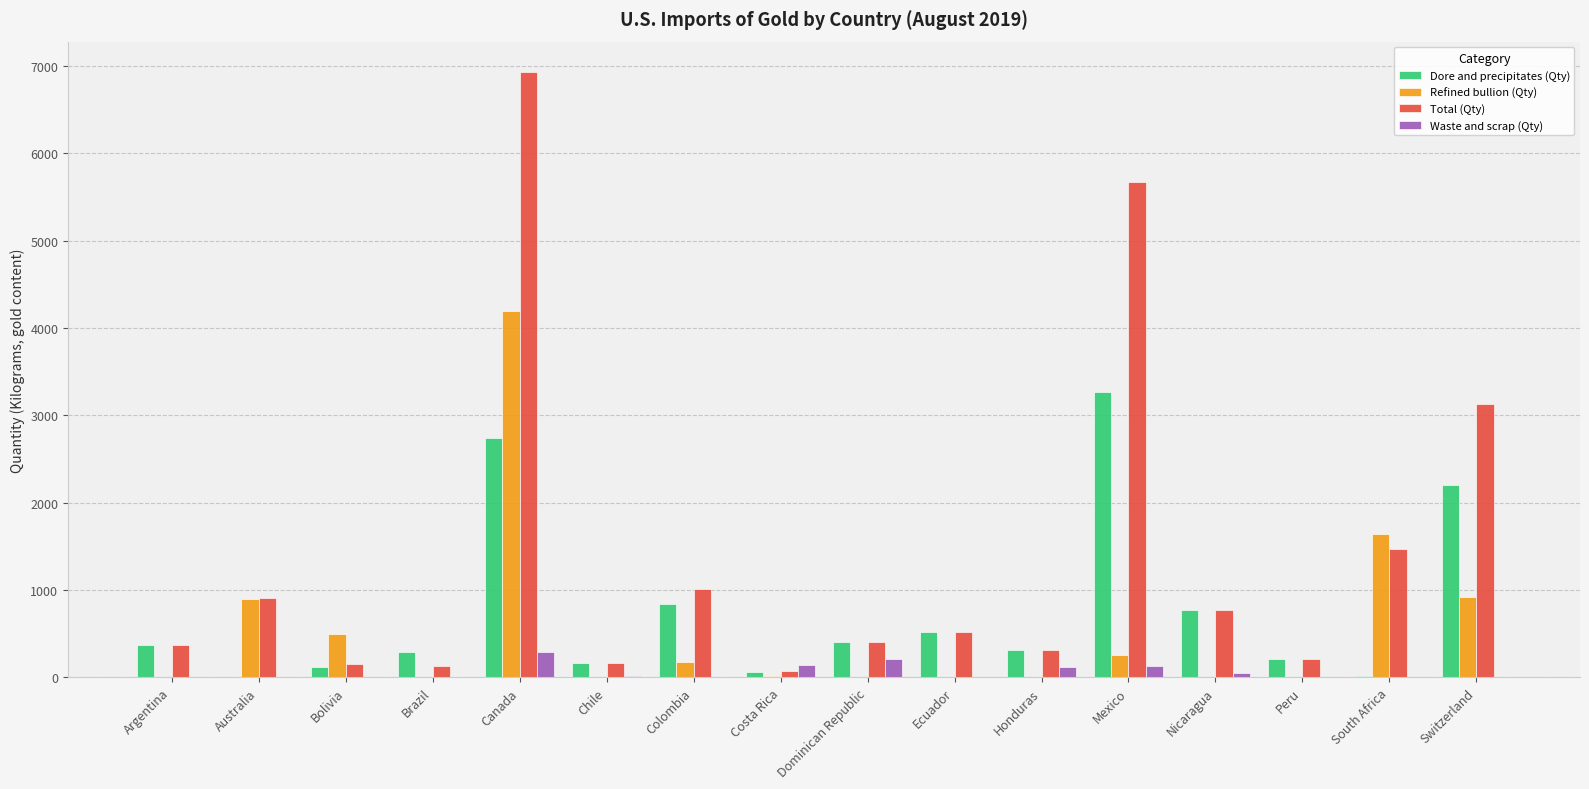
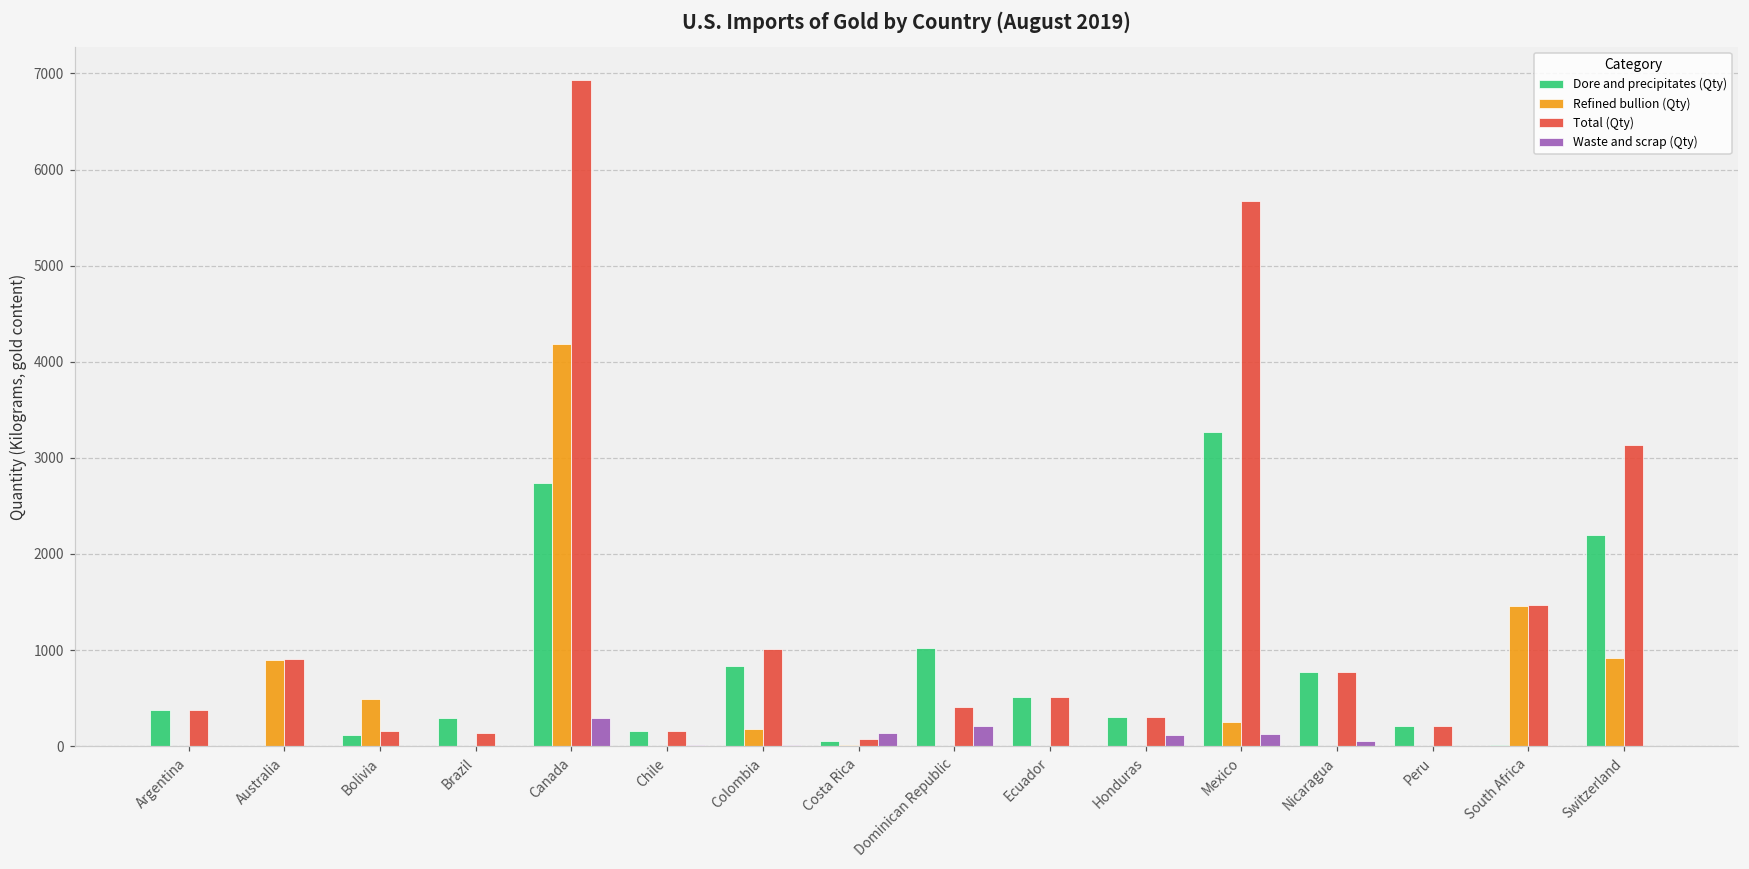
  {
    "Dore and precipitates (Qty)": {
      "Argentina": 400,
      "Bolivia": 100,
      "Brazil": 300,
      "Canada": 2700,
      "Chile": 200,
      "Colombia": 800,
      "Costa Rica": 100,
-     "Dominican Republic": 400,
+     "Dominican Republic": 1000,
      "Ecuador": 500,
      "Honduras": 300,
      "Mexico": 3300,
      "Nicaragua": 800,
      "Peru": 200,
      "Switzerland": 2200
    },
    "Refined bullion (Qty)": {
      "Argentina": 0,
      "Australia": 900,
      "Bolivia": 500,
      "Brazil": 0,
      "Canada": 4200,
      "Chile": 0,
      "Colombia": 200,
      "Ecuador": 0,
      "Honduras": 0,
      "Mexico": 300,
      "Nicaragua": 0,
      "Peru": 0,
-     "South Africa": 1600,
+     "South Africa": 1500,
      "Switzerland": 900
    },
    "Total (Qty)": {
      "Argentina": 400,
      "Australia": 900,
      "Bolivia": 200,
      "Brazil": 100,
      "Canada": 6900,
      "Chile": 200,
      "Colombia": 1000,
      "Costa Rica": 100,
      "Dominican Republic": 400,
      "Ecuador": 500,
      "Honduras": 300,
      "Mexico": 5700,
      "Nicaragua": 800,
      "Peru": 200,
      "South Africa": 1500,
      "Switzerland": 3100
    },
    "Waste and scrap (Qty)": {
      "Argentina": 0,
      "Australia": 0,
      "Bolivia": 0,
      "Brazil": 0,
      "Canada": 300,
      "Costa Rica": 100,
      "Dominican Republic": 200,
      "Ecuador": 0,
      "Honduras": 100,
      "Mexico": 100,
      "Nicaragua": 100,
      "Peru": 0,
      "South Africa": 0,
      "Switzerland": 0
    }
  }
